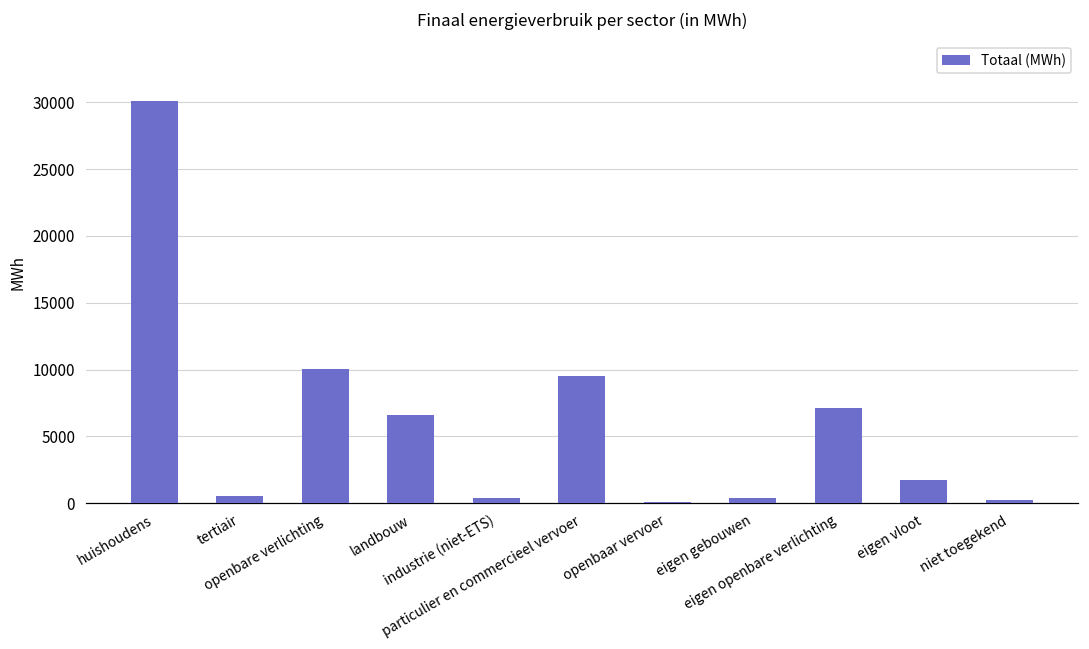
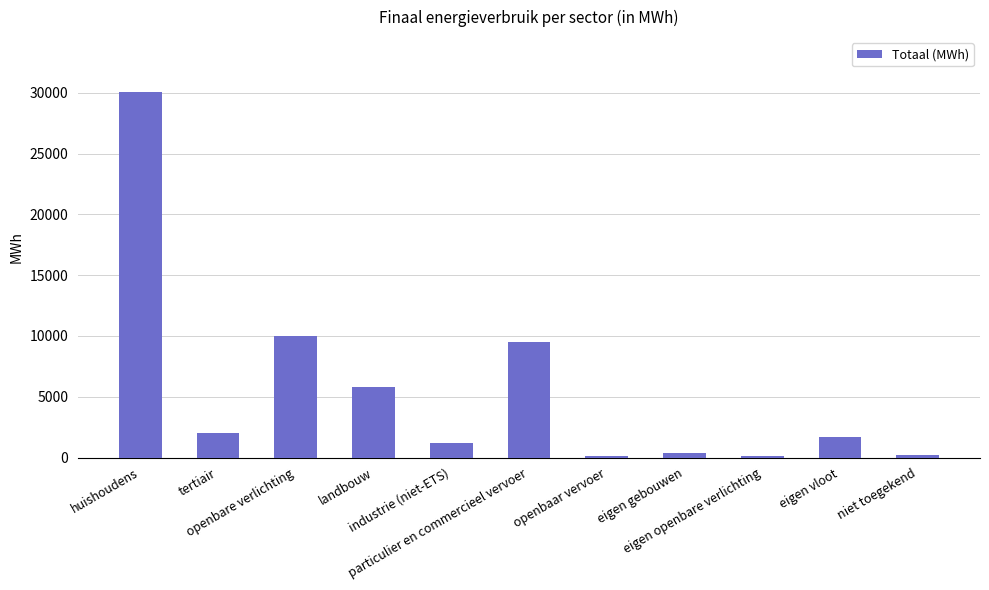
  {
    "huishoudens": 30100,
-   "tertiair": 500,
+   "tertiair": 2000,
    "openbare verlichting": 10000,
-   "landbouw": 6600,
-   "industrie (niet-ETS)": 400,
+   "landbouw": 5800,
+   "industrie (niet-ETS)": 1200,
    "particulier en commercieel vervoer": 9500,
    "eigen gebouwen": 400,
-   "eigen openbare verlichting": 7100,
+   "eigen openbare verlichting": 100,
    "eigen vloot": 1700,
    "niet toegekend": 200
  }
